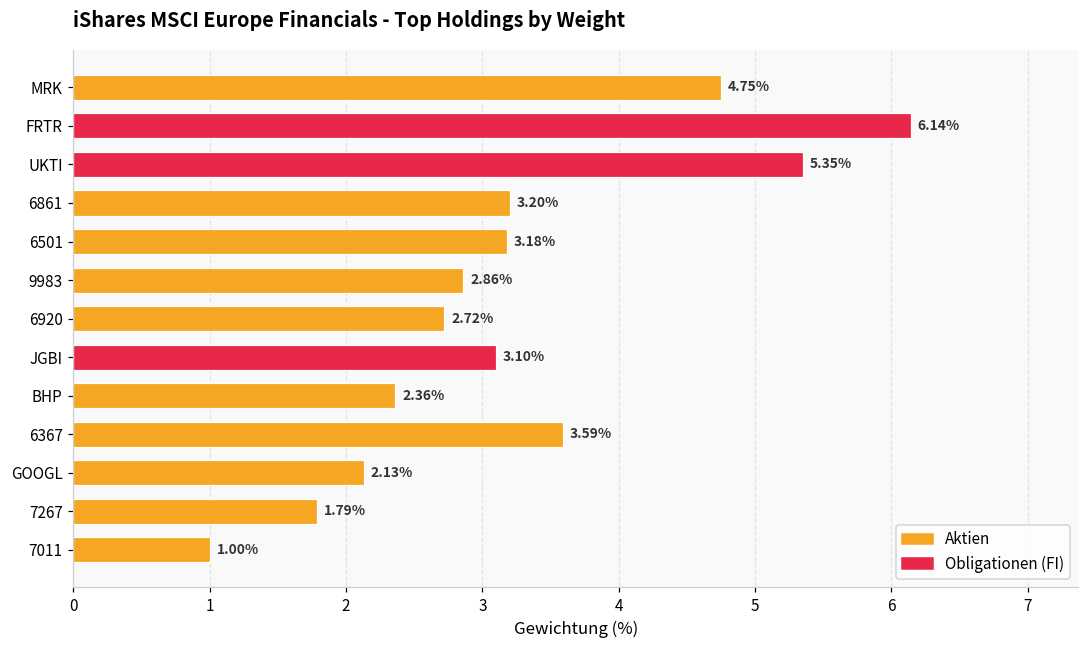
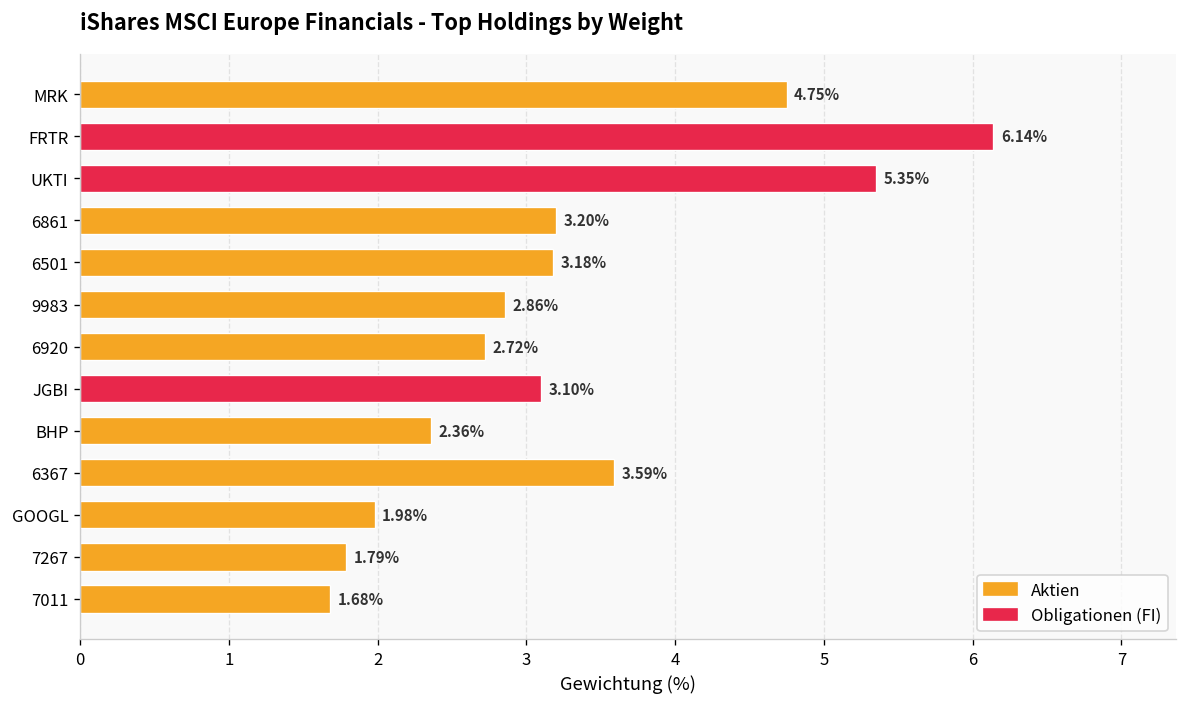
  {
    "MRK": "4.75%",
    "FRTR": "6.14%",
    "UKTI": "5.35%",
    "6861": "3.20%",
    "6501": "3.18%",
    "9983": "2.86%",
    "6920": "2.72%",
    "JGBI": "3.10%",
    "BHP": "2.36%",
    "6367": "3.59%",
-   "GOOGL": "2.13%",
+   "GOOGL": "1.98%",
    "7267": "1.79%",
-   "7011": "1.00%"
+   "7011": "1.68%"
  }
